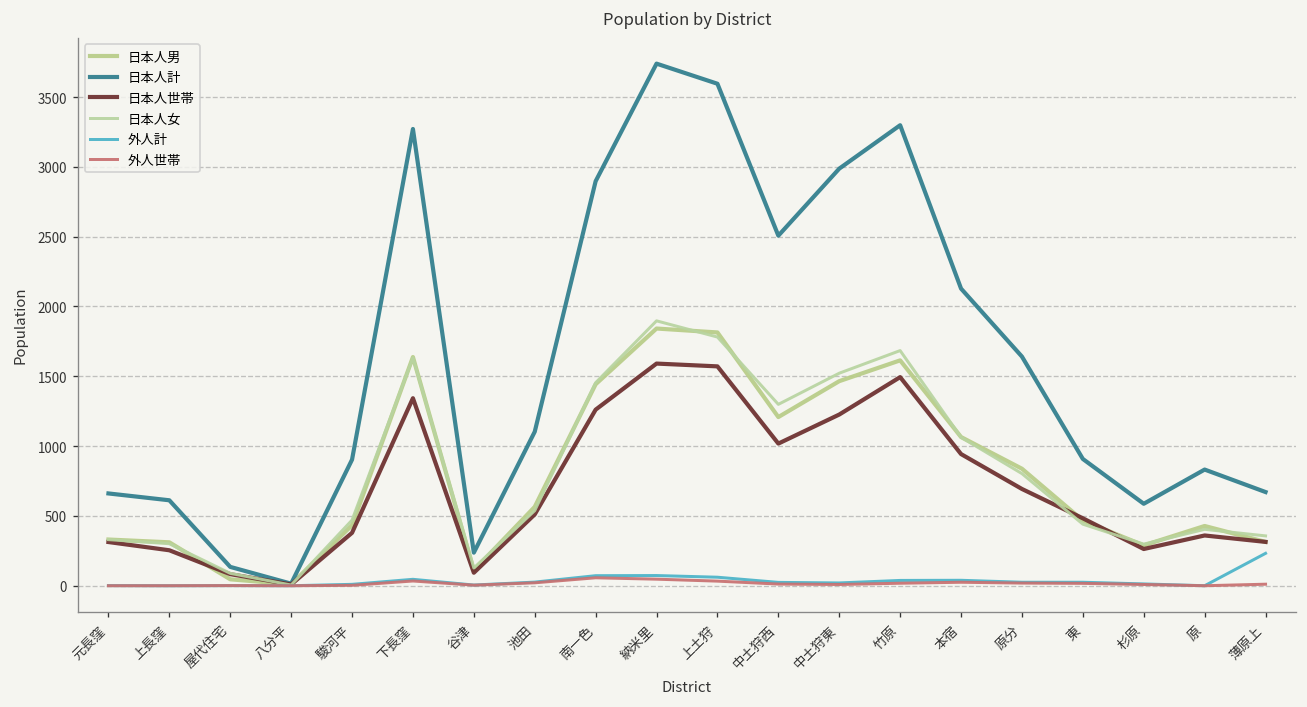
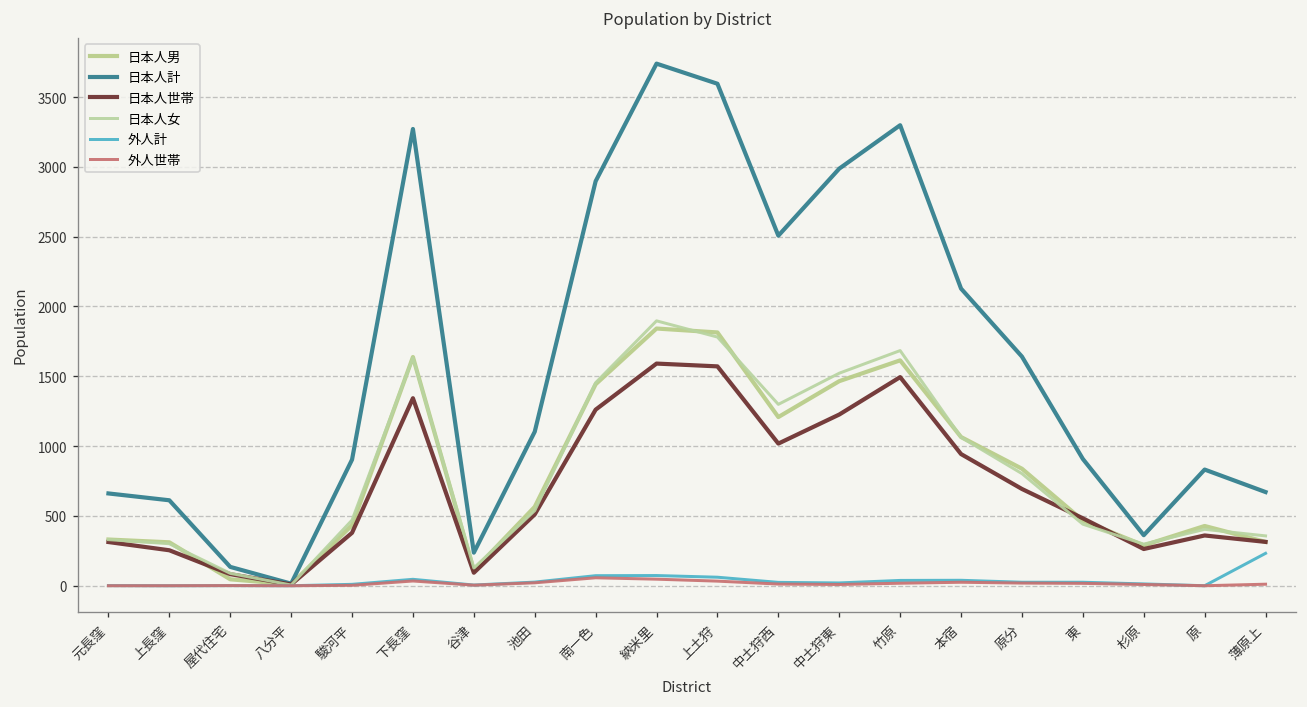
  {
    "日本人計": {
      "元長窪": 660,
      "上長窪": 610,
      "屋代住宅": 140,
      "駿河平": 900,
      "下長窪": 3270,
      "谷津": 240,
      "池田": 1100,
      "南一色": 2900,
      "納米里": 3740,
      "上土狩": 3600,
      "中土狩西": 2510,
      "中土狩東": 2990,
      "竹原": 3300,
      "本宿": 2130,
      "原分": 1640,
      "東": 910,
-     "杉原": 590,
+     "杉原": 360,
      "原": 830,
      "薄原上": 670
    },
    "日本人世帯": {
      "上長窪": 250,
      "駿河平": 380,
      "下長窪": 1340,
      "池田": 510,
      "南一色": 1260,
      "納米里": 1590,
      "上土狩": 1570,
      "中土狩西": 1020,
      "中土狩東": 1230,
      "竹原": 1490,
      "本宿": 940,
      "原分": 690,
      "杉原": 260,
      "原": 360
    },
    "外人計": {
      "納米里": 70,
      "上土狩": 60,
      "薄原上": 230
    },
    "外人世帯": {
      "納米里": 50,
      "上土狩": 30,
      "薄原上": 10
    }
  }
